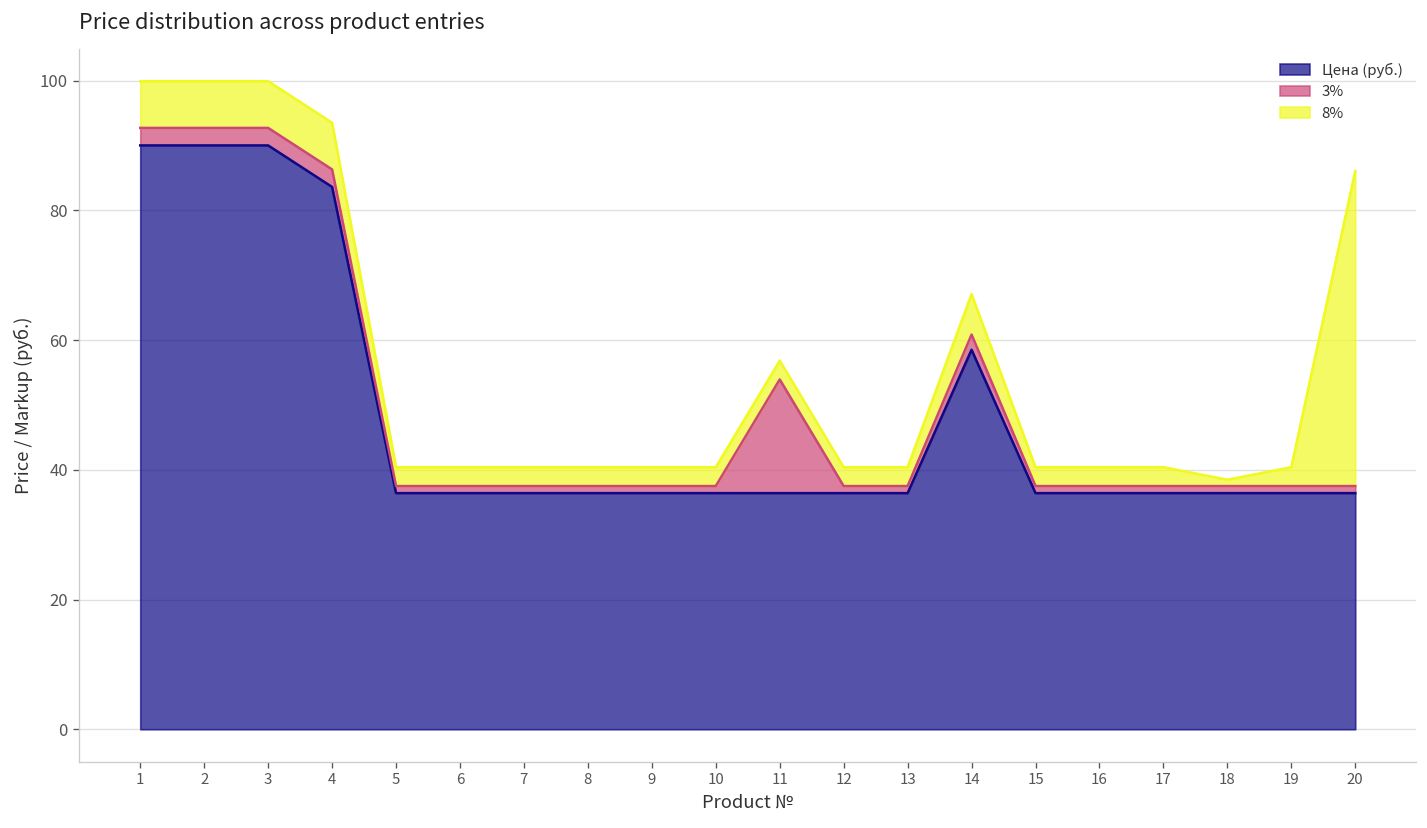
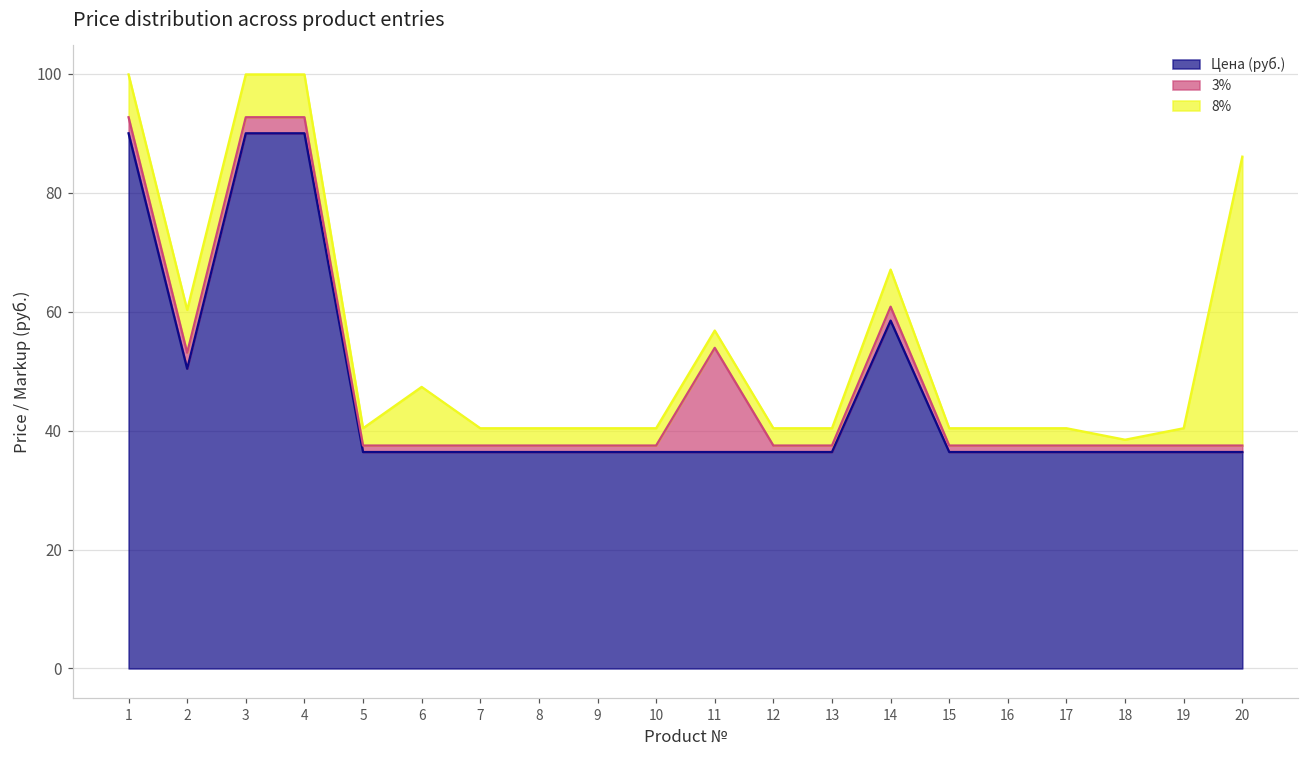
  {
    "Цена (руб.)": {
      "1": 90,
-     "2": 90,
+     "2": 50,
      "3": 90,
-     "4": 84,
+     "4": 90,
      "5": 36,
      "6": 36,
      "7": 36,
      "8": 36,
      "9": 36,
      "10": 36,
      "11": 36,
      "12": 36,
      "13": 36,
      "14": 59,
      "15": 36,
      "16": 36,
      "17": 36,
      "18": 36,
      "19": 36,
      "20": 36
    },
    "3%": {
      "1": 3,
      "2": 3,
      "3": 3,
      "4": 3,
      "5": 1,
      "6": 1,
      "7": 1,
      "8": 1,
      "9": 1,
      "10": 1,
      "11": 18,
      "12": 1,
      "13": 1,
      "14": 2,
      "15": 1,
      "16": 1,
      "17": 1,
      "18": 1,
      "19": 1,
      "20": 1
    },
    "8%": {
      "1": 7,
      "2": 7,
      "3": 7,
      "4": 7,
      "5": 3,
-     "6": 3,
+     "6": 10,
      "7": 3,
      "8": 3,
      "9": 3,
      "10": 3,
      "11": 3,
      "12": 3,
      "13": 3,
      "14": 6,
      "15": 3,
      "16": 3,
      "17": 3,
      "18": 1,
      "19": 3,
      "20": 49
    }
  }
